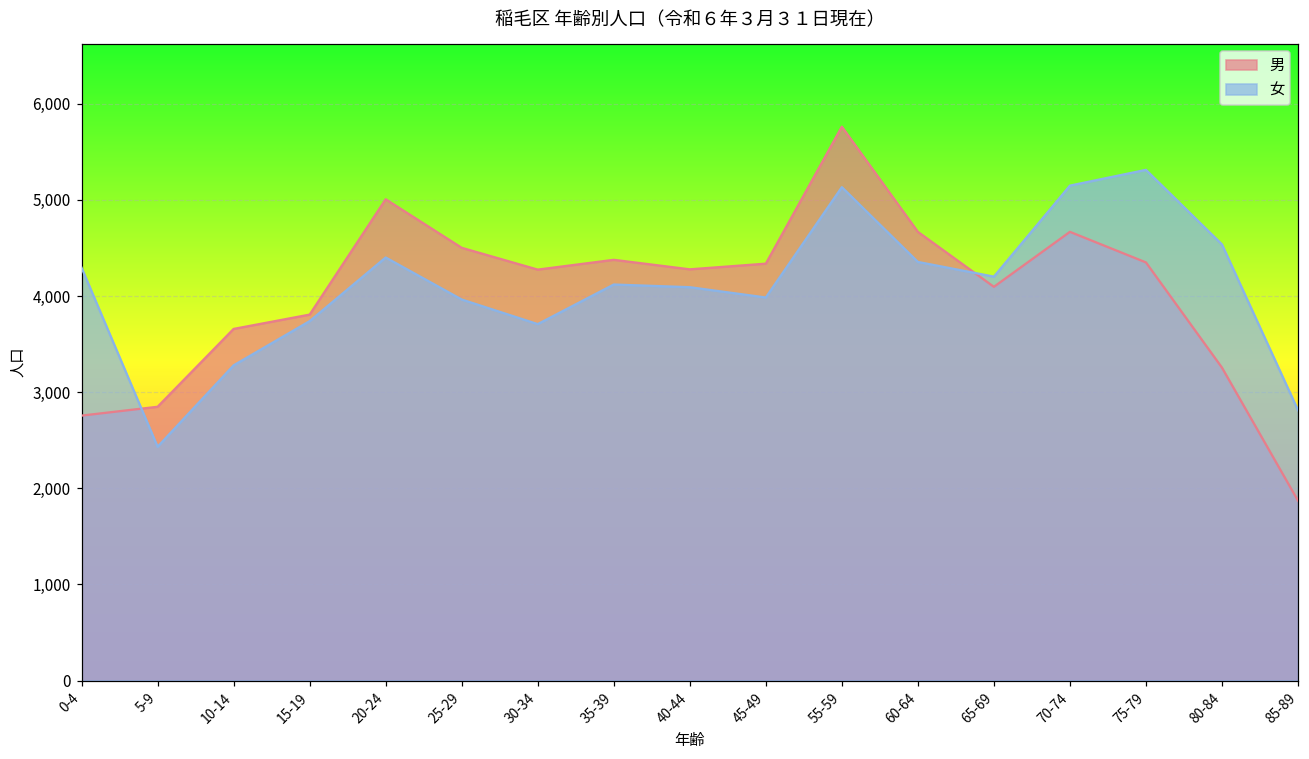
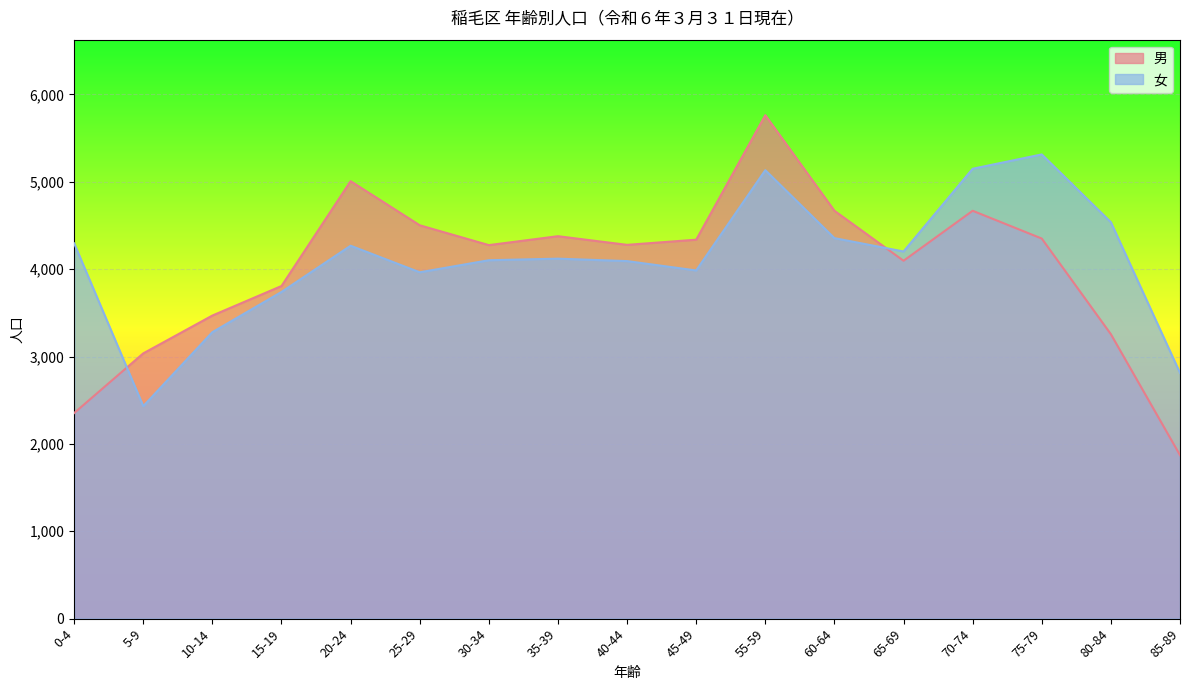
  {
    "男": {
-     "0-4": "2,800",
-     "5-9": "2,800",
-     "10-14": "3,700",
+     "0-4": "2,400",
+     "5-9": "3,000",
+     "10-14": "3,500",
      "15-19": "3,800",
      "20-24": "5,000",
      "25-29": "4,500",
      "30-34": "4,300",
      "35-39": "4,400",
      "40-44": "4,300",
      "45-49": "4,300",
      "55-59": "5,800",
      "60-64": "4,700",
      "65-69": "4,100",
      "70-74": "4,700",
      "75-79": "4,400",
      "80-84": "3,300",
      "85-89": "1,900"
    },
    "女": {
      "0-4": "4,300",
      "5-9": "2,400",
      "10-14": "3,300",
      "15-19": "3,700",
-     "20-24": "4,400",
+     "20-24": "4,300",
      "25-29": "4,000",
-     "30-34": "3,700",
+     "30-34": "4,100",
      "35-39": "4,100",
      "40-44": "4,100",
      "45-49": "4,000",
      "55-59": "5,100",
      "60-64": "4,400",
      "65-69": "4,200",
      "70-74": "5,100",
      "75-79": "5,300",
      "80-84": "4,500",
      "85-89": "2,800"
    }
  }
